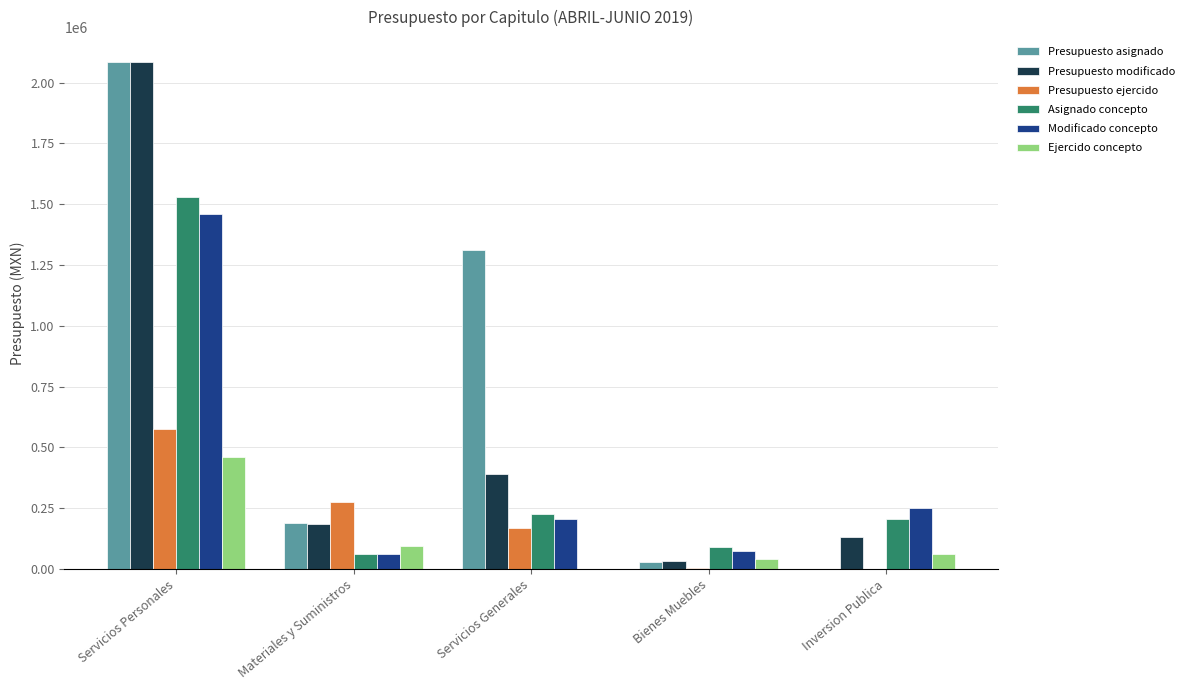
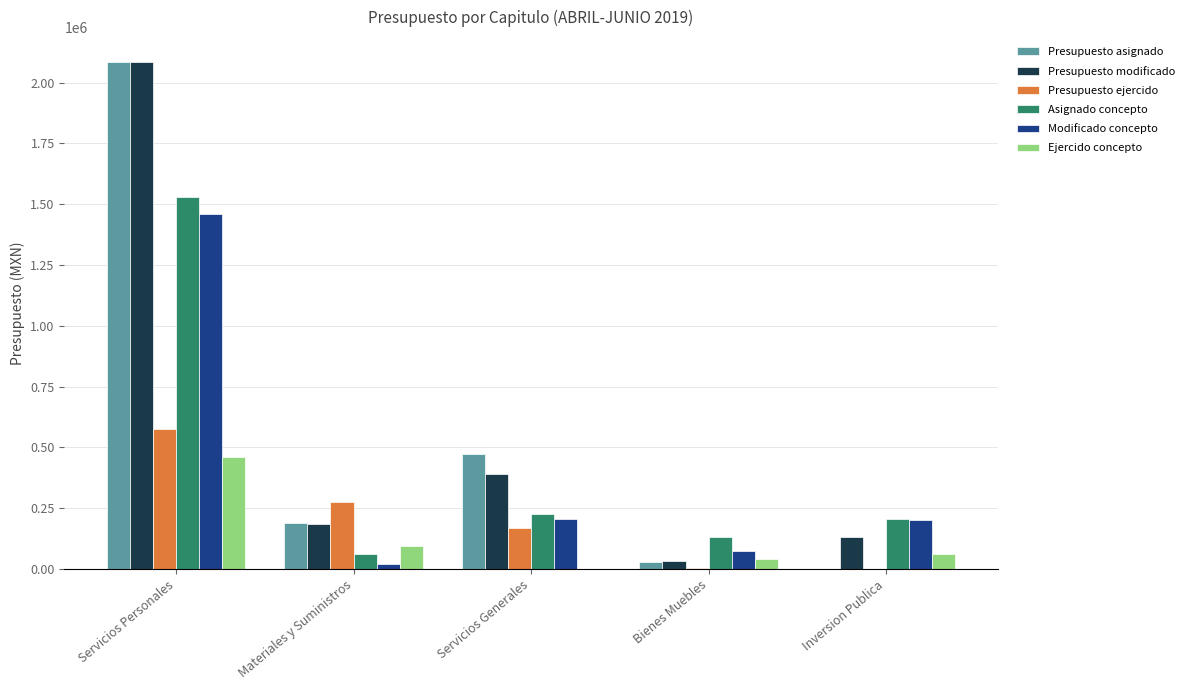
  {
    "Presupuesto asignado": {
      "Servicios Personales": 2080000,
      "Materiales y Suministros": 190000,
-     "Servicios Generales": 1310000,
+     "Servicios Generales": 470000,
      "Bienes Muebles": 30000,
      "Inversion Publica": 0
    },
    "Presupuesto modificado": {
      "Servicios Personales": 2080000,
      "Materiales y Suministros": 180000,
      "Servicios Generales": 390000,
      "Bienes Muebles": 30000,
      "Inversion Publica": 130000
    },
    "Presupuesto ejercido": {
      "Servicios Personales": 570000,
      "Materiales y Suministros": 270000,
      "Servicios Generales": 170000,
      "Inversion Publica": 0
    },
    "Asignado concepto": {
      "Servicios Personales": 1530000,
      "Materiales y Suministros": 60000,
      "Servicios Generales": 230000,
-     "Bienes Muebles": 90000,
+     "Bienes Muebles": 130000,
      "Inversion Publica": 200000
    },
    "Modificado concepto": {
      "Servicios Personales": 1460000,
-     "Materiales y Suministros": 60000,
+     "Materiales y Suministros": 20000,
      "Servicios Generales": 200000,
      "Bienes Muebles": 80000,
-     "Inversion Publica": 250000
+     "Inversion Publica": 200000
    },
    "Ejercido concepto": {
      "Servicios Personales": 460000,
      "Materiales y Suministros": 90000,
      "Servicios Generales": 0,
      "Bienes Muebles": 40000,
      "Inversion Publica": 60000
    }
  }
